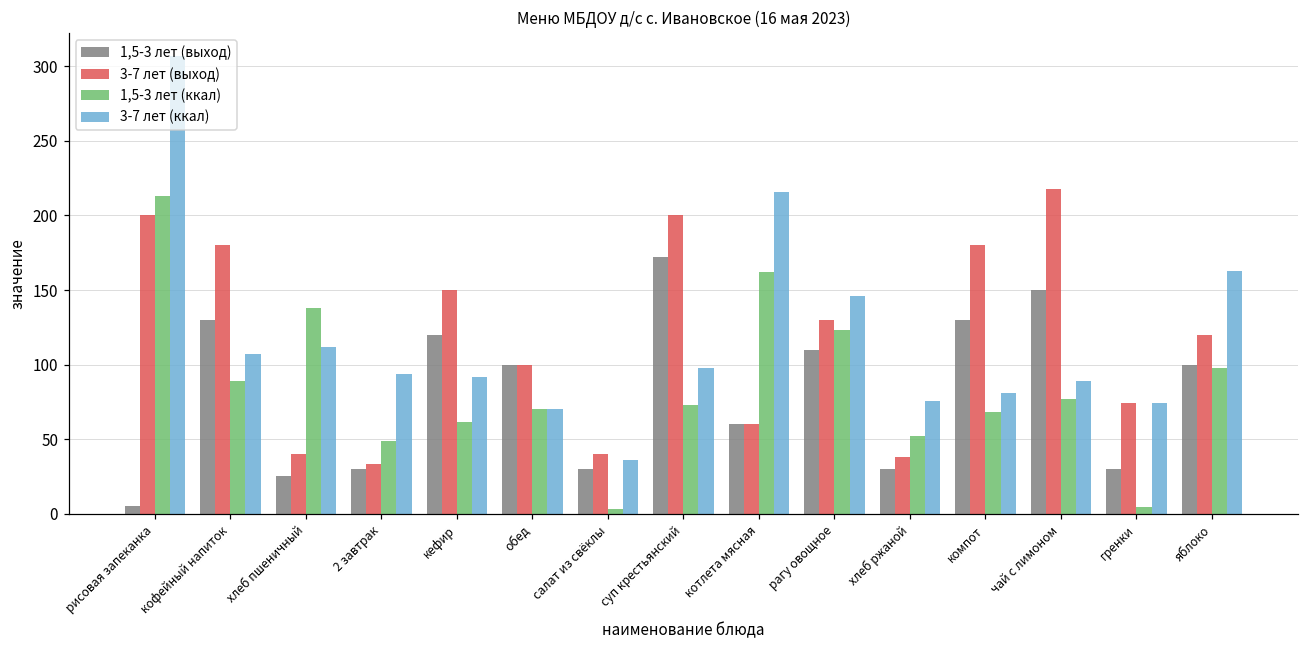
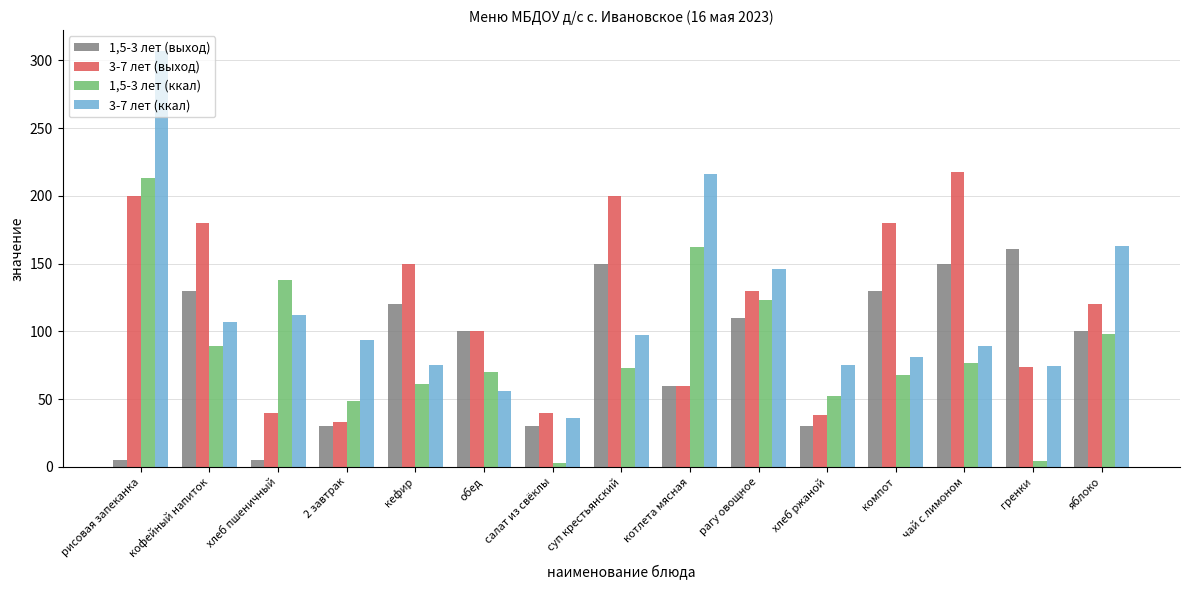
  {
    "1,5-3 лет (выход)": {
      "рисовая запеканка": 5,
      "кофейный напиток": 130,
-     "хлеб пшеничный": 25,
+     "хлеб пшеничный": 5,
      "2 завтрак": 30,
      "кефир": 120,
      "обед": 100,
      "салат из свёклы": 30,
-     "суп крестьянский": 172,
+     "суп крестьянский": 150,
      "котлета мясная": 60,
      "рагу овощное": 110,
      "хлеб ржаной": 30,
      "компот": 130,
      "чай с лимоном": 150,
-     "гренки": 30,
+     "гренки": 161,
      "яблоко": 100
    },
    "3-7 лет (выход)": {
      "рисовая запеканка": 200,
      "кофейный напиток": 180,
      "хлеб пшеничный": 40,
      "2 завтрак": 33,
      "кефир": 150,
      "обед": 100,
      "салат из свёклы": 40,
      "суп крестьянский": 200,
      "котлета мясная": 60,
      "рагу овощное": 130,
      "хлеб ржаной": 38,
      "компот": 180,
      "чай с лимоном": 218,
      "гренки": 74,
      "яблоко": 120
    },
    "1,5-3 лет (ккал)": {
      "рисовая запеканка": 213,
      "кофейный напиток": 89,
      "хлеб пшеничный": 138,
      "2 завтрак": 49,
      "кефир": 61,
      "обед": 70,
      "салат из свёклы": 3,
      "суп крестьянский": 73,
      "котлета мясная": 162,
      "рагу овощное": 123,
      "хлеб ржаной": 52,
      "компот": 68,
      "чай с лимоном": 77,
      "гренки": 4,
      "яблоко": 98
    },
    "3-7 лет (ккал)": {
      "кофейный напиток": 107,
      "хлеб пшеничный": 112,
      "2 завтрак": 94,
-     "кефир": 92,
-     "обед": 70,
+     "кефир": 75,
+     "обед": 56,
      "салат из свёклы": 36,
      "суп крестьянский": 97,
      "котлета мясная": 216,
      "рагу овощное": 146,
      "хлеб ржаной": 75,
      "компот": 81,
      "чай с лимоном": 89,
      "гренки": 75,
      "яблоко": 163
    }
  }
